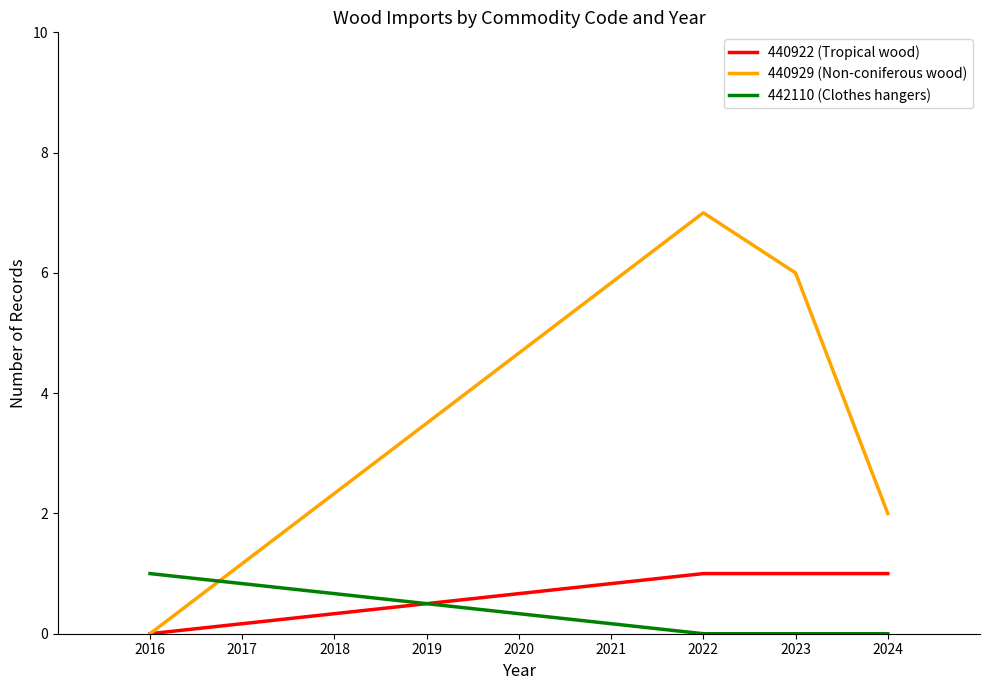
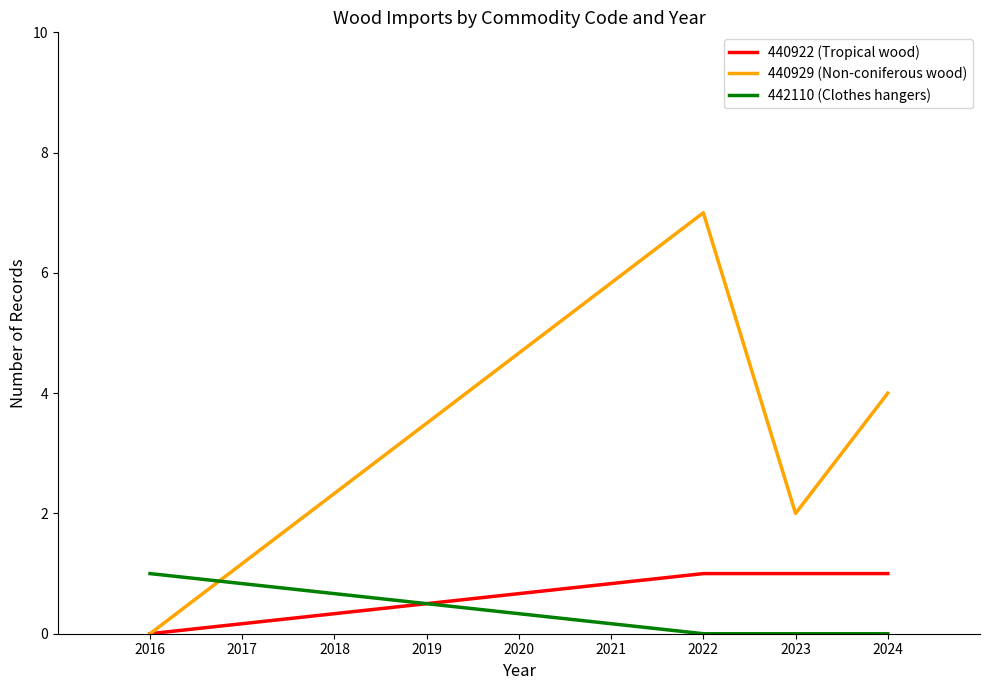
  {
    "440922 (Tropical wood)": {
      "2022": 1,
      "2023": 1,
      "2024": 1
    },
    "440929 (Non-coniferous wood)": {
      "2022": 7,
-     "2023": 6,
-     "2024": 2
+     "2023": 2,
+     "2024": 4
    },
    "442110 (Clothes hangers)": {
      "2016": 1,
      "2022": 0,
      "2023": 0,
      "2024": 0
    }
  }
